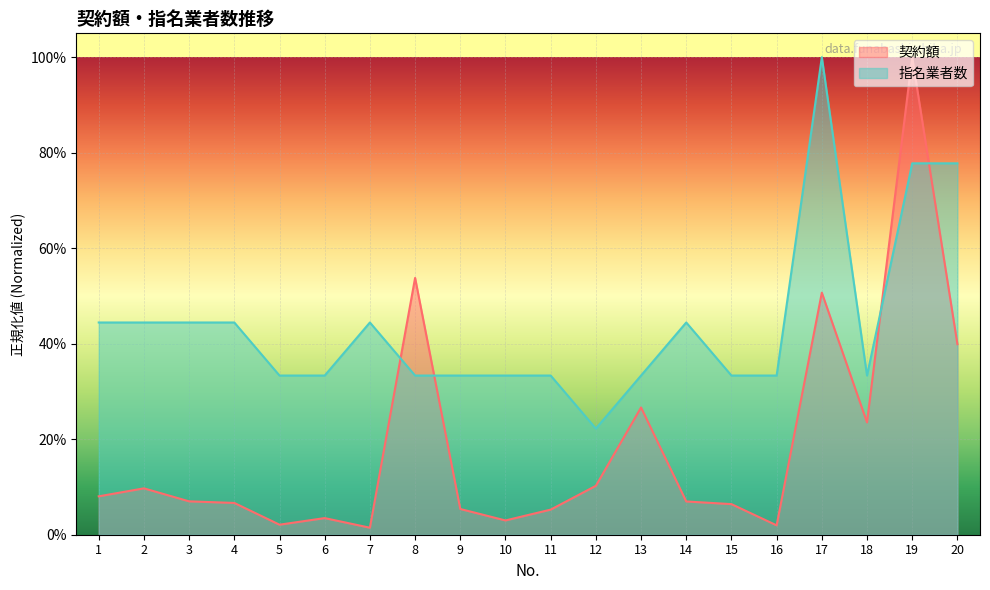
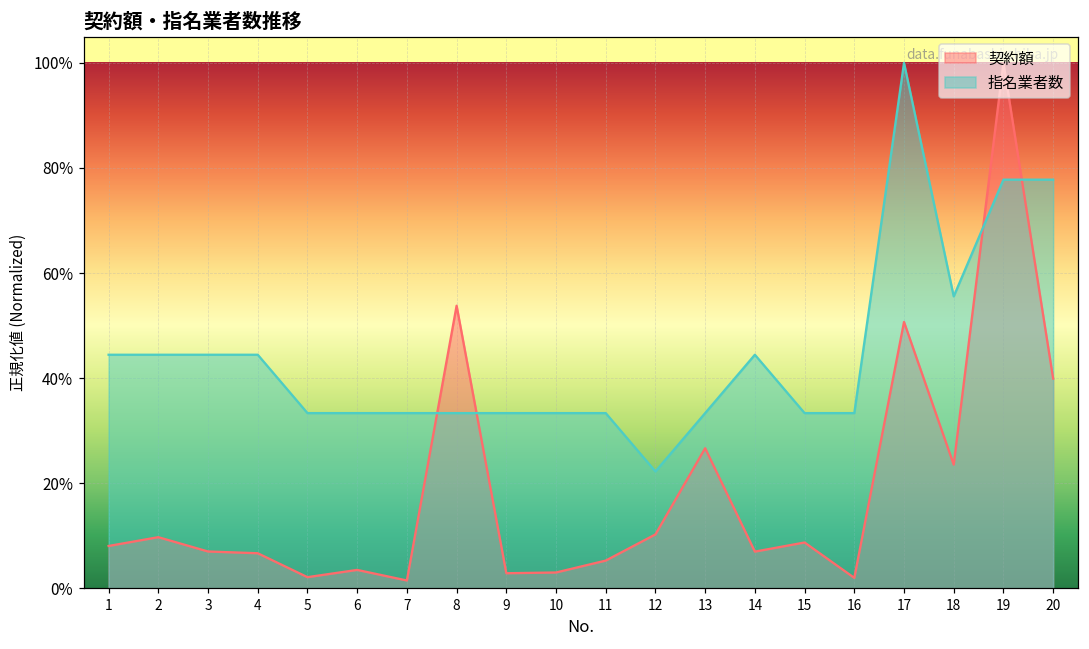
  {
    "契約額": {
      "1": "8%",
      "2": "10%",
      "3": "7%",
      "4": "7%",
      "5": "2%",
      "6": "3%",
      "7": "1%",
      "8": "54%",
-     "9": "5%",
+     "9": "3%",
      "10": "3%",
      "11": "5%",
      "12": "10%",
      "13": "27%",
      "14": "7%",
-     "15": "6%",
+     "15": "9%",
      "16": "2%",
      "17": "51%",
      "18": "24%",
      "20": "40%"
    },
    "指名業者数": {
      "1": "44%",
      "2": "44%",
      "3": "44%",
      "4": "44%",
      "5": "33%",
      "6": "33%",
-     "7": "44%",
+     "7": "33%",
      "8": "33%",
      "9": "33%",
      "10": "33%",
      "11": "33%",
      "12": "22%",
      "13": "33%",
      "14": "44%",
      "15": "33%",
      "16": "33%",
      "17": "100%",
-     "18": "33%",
+     "18": "56%",
      "19": "78%",
      "20": "78%"
    }
  }
